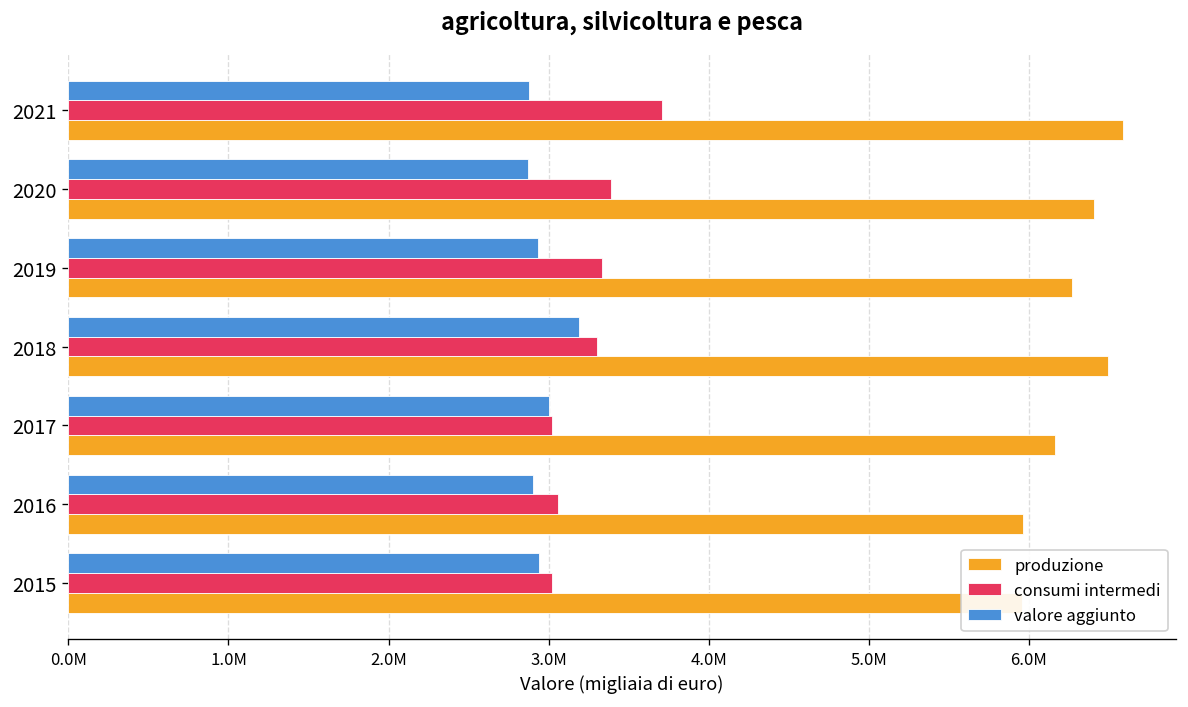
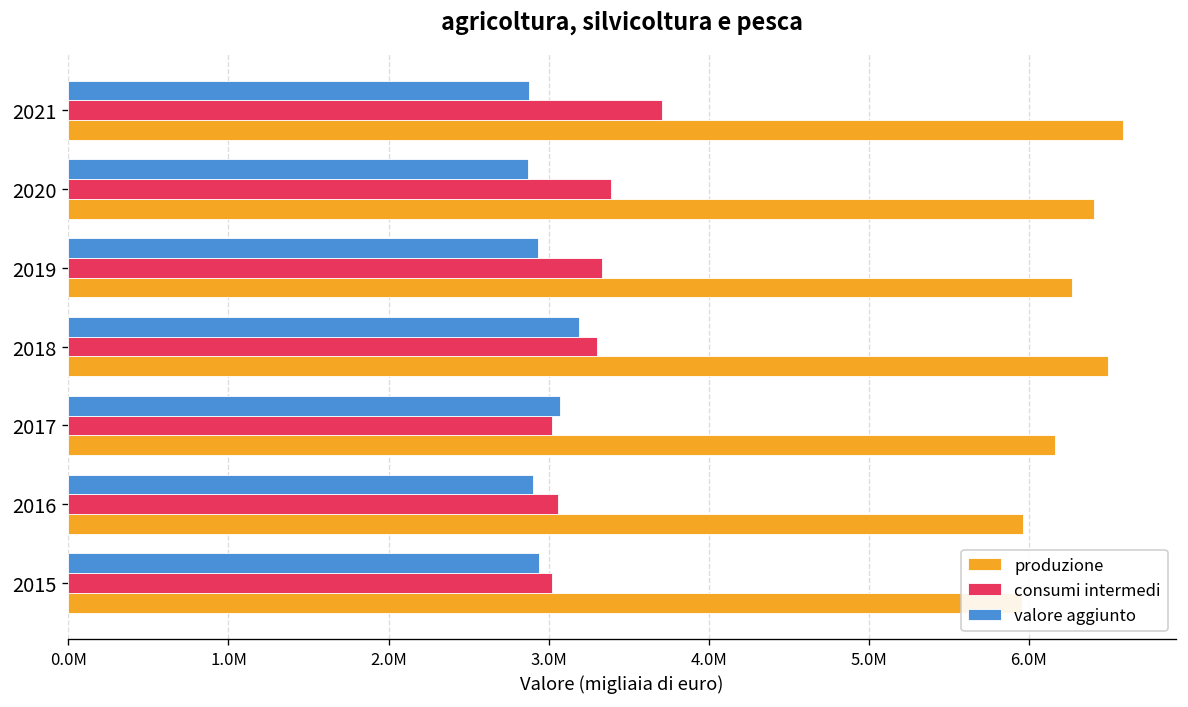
  {
    "produzione": {
      "2021": 6590000,
      "2020": 6400000,
      "2019": 6270000,
      "2018": 6490000,
      "2017": 6160000,
      "2016": 5960000
    },
    "consumi intermedi": {
      "2021": 3710000,
      "2020": 3390000,
      "2019": 3330000,
      "2018": 3300000,
      "2017": 3020000,
      "2016": 3060000,
      "2015": 3020000
    },
    "valore aggiunto": {
      "2021": 2880000,
      "2020": 2870000,
      "2019": 2930000,
      "2018": 3190000,
-     "2017": 3000000,
+     "2017": 3070000,
      "2016": 2900000,
      "2015": 2940000
    }
  }
